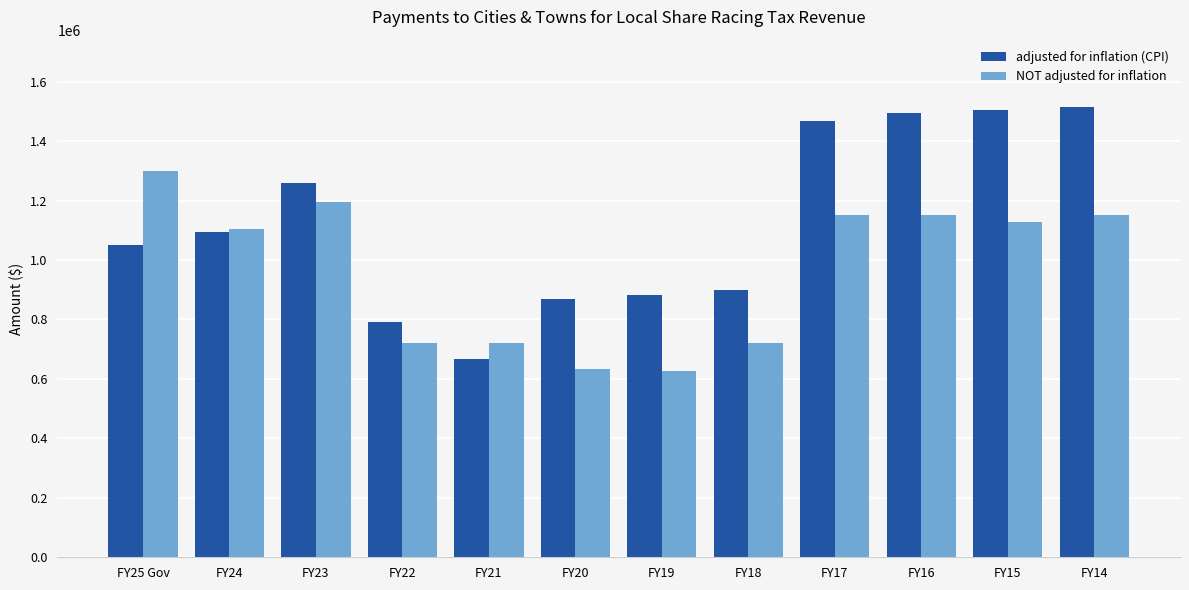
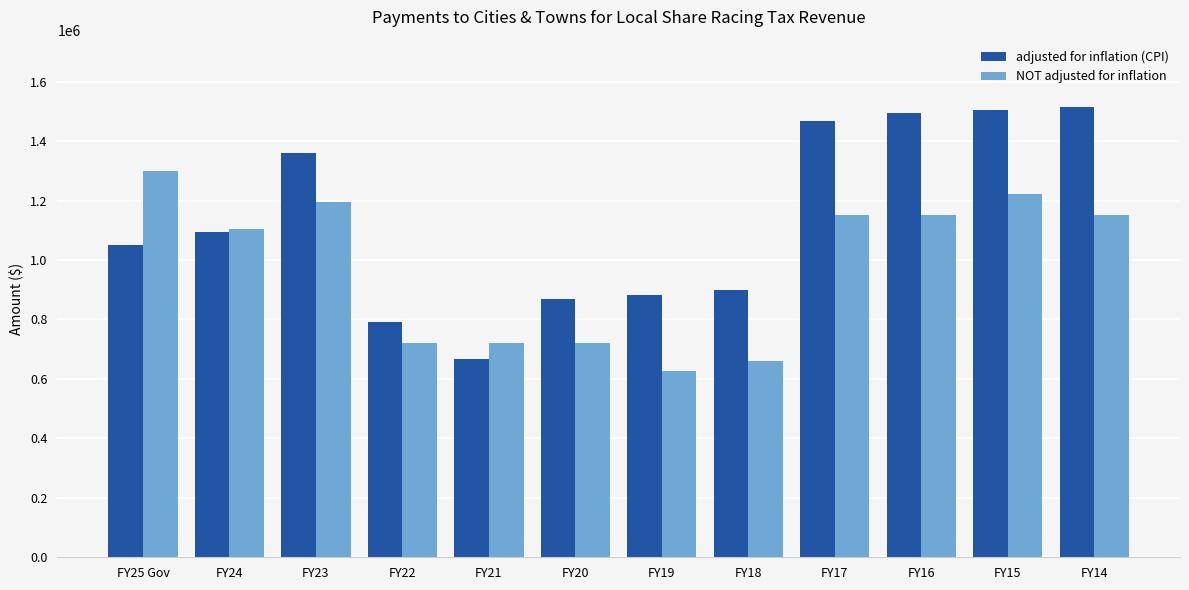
  {
    "adjusted for inflation (CPI)": {
      "FY25 Gov": 1050000,
      "FY24": 1100000,
-     "FY23": 1260000,
+     "FY23": 1360000,
      "FY22": 790000,
      "FY21": 670000,
      "FY20": 870000,
      "FY19": 880000,
      "FY18": 900000,
      "FY17": 1470000,
      "FY16": 1490000,
      "FY15": 1510000,
      "FY14": 1510000
    },
    "NOT adjusted for inflation": {
      "FY25 Gov": 1300000,
      "FY24": 1110000,
      "FY23": 1200000,
      "FY22": 720000,
      "FY21": 720000,
-     "FY20": 630000,
+     "FY20": 720000,
      "FY19": 630000,
-     "FY18": 720000,
+     "FY18": 660000,
      "FY17": 1150000,
      "FY16": 1150000,
-     "FY15": 1130000,
+     "FY15": 1220000,
      "FY14": 1150000
    }
  }
